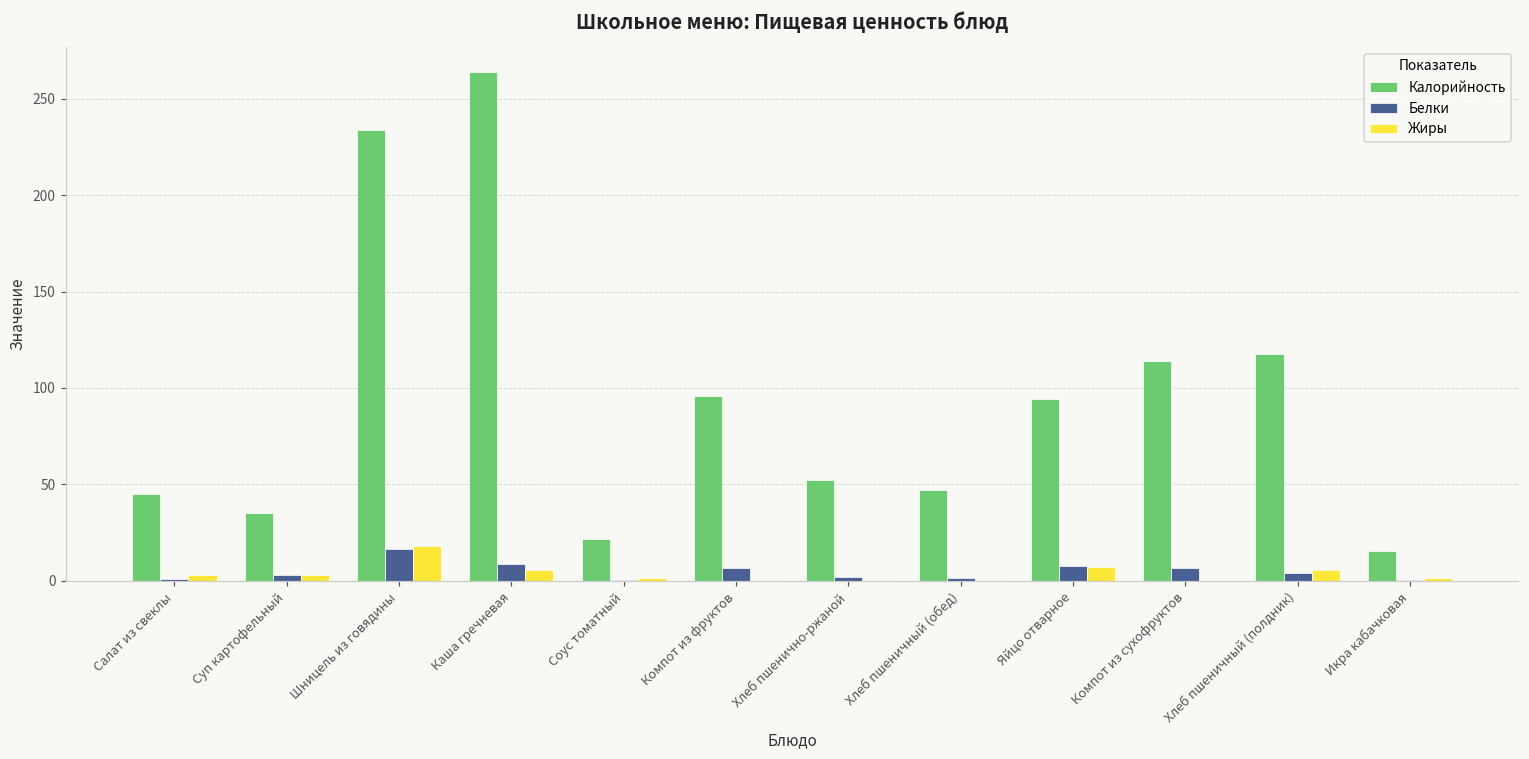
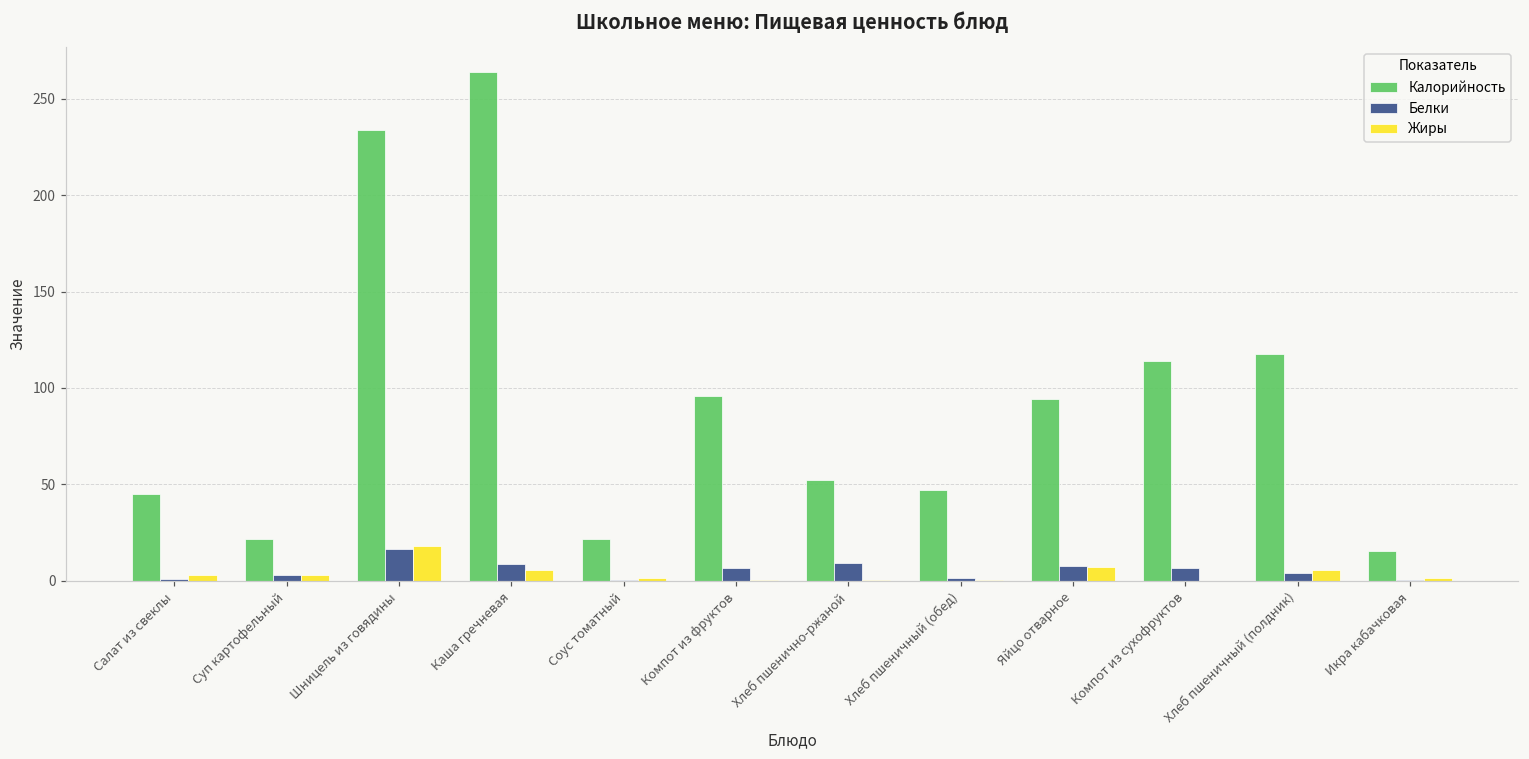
  {
    "Калорийность": {
      "Салат из свеклы": 45,
-     "Суп картофельный": 35,
+     "Суп картофельный": 22,
      "Шницель из говядины": 234,
      "Каша гречневая": 264,
      "Соус томатный": 22,
      "Компот из фруктов": 96,
      "Хлеб пшенично-ржаной": 52,
      "Хлеб пшеничный (обед)": 47,
      "Яйцо отварное": 94,
      "Компот из сухофруктов": 114,
      "Хлеб пшеничный (полдник)": 118,
      "Икра кабачковая": 16
    },
    "Белки": {
      "Суп картофельный": 3,
      "Шницель из говядины": 16,
      "Каша гречневая": 9,
      "Компот из фруктов": 7,
-     "Хлеб пшенично-ржаной": 2,
+     "Хлеб пшенично-ржаной": 9,
      "Хлеб пшеничный (обед)": 2,
      "Яйцо отварное": 8,
      "Компот из сухофруктов": 7,
      "Хлеб пшеничный (полдник)": 4
    },
    "Жиры": {
      "Салат из свеклы": 3,
      "Суп картофельный": 3,
      "Шницель из говядины": 18,
      "Каша гречневая": 5,
      "Яйцо отварное": 7,
      "Компот из сухофруктов": 0,
      "Хлеб пшеничный (полдник)": 6
    }
  }
